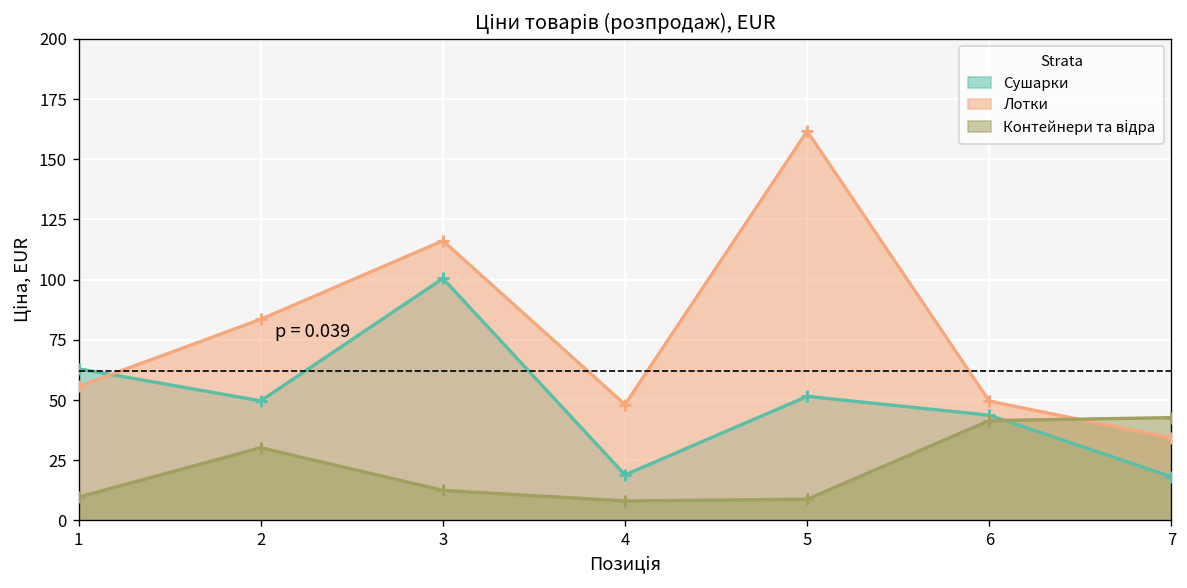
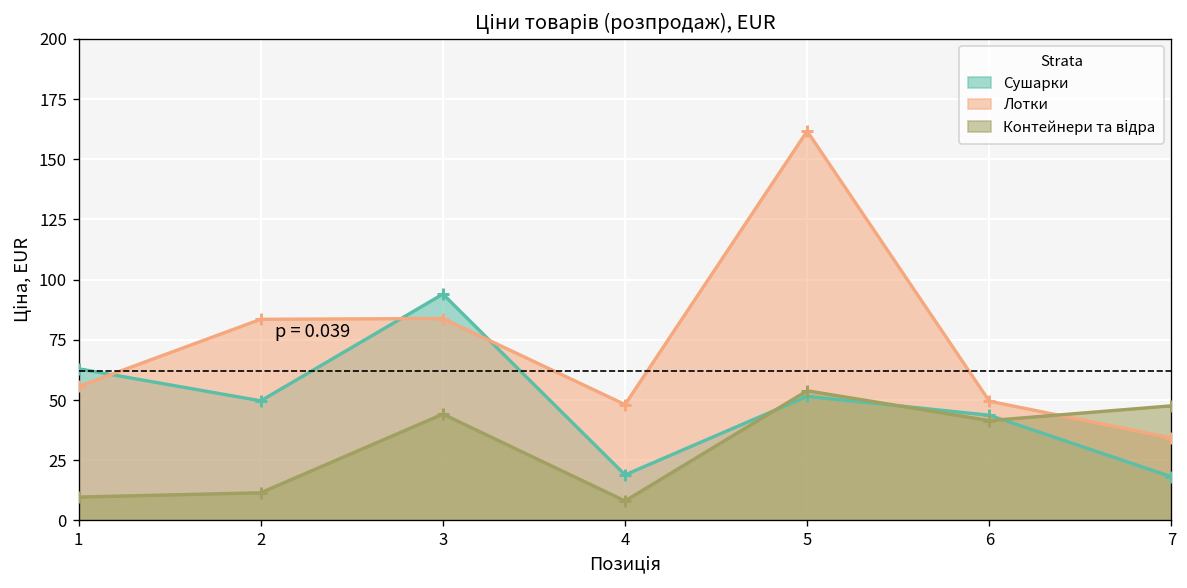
  {
    "Сушарки": {
      "1": 63,
      "2": 50,
-     "3": 101,
+     "3": 94,
      "4": 19,
      "5": 52,
      "6": 44,
      "7": 18
    },
    "Лотки": {
      "1": 56,
-     "3": 116,
+     "3": 84,
      "4": 48,
      "5": 162,
      "6": 50,
      "7": 34
    },
    "Контейнери та відра": {
      "1": 10,
-     "2": 30,
-     "3": 13,
+     "2": 12,
+     "3": 44,
      "4": 8,
-     "5": 9,
+     "5": 54,
      "6": 41,
-     "7": 43
+     "7": 48
    }
  }
